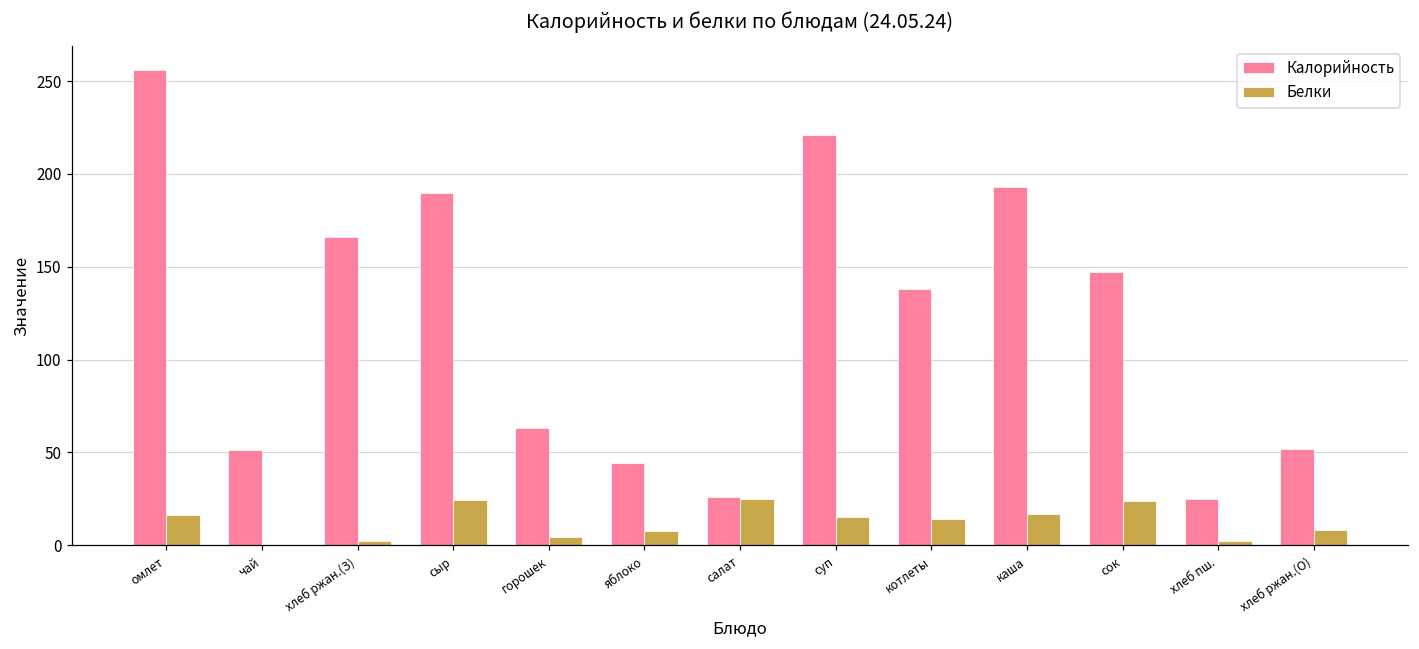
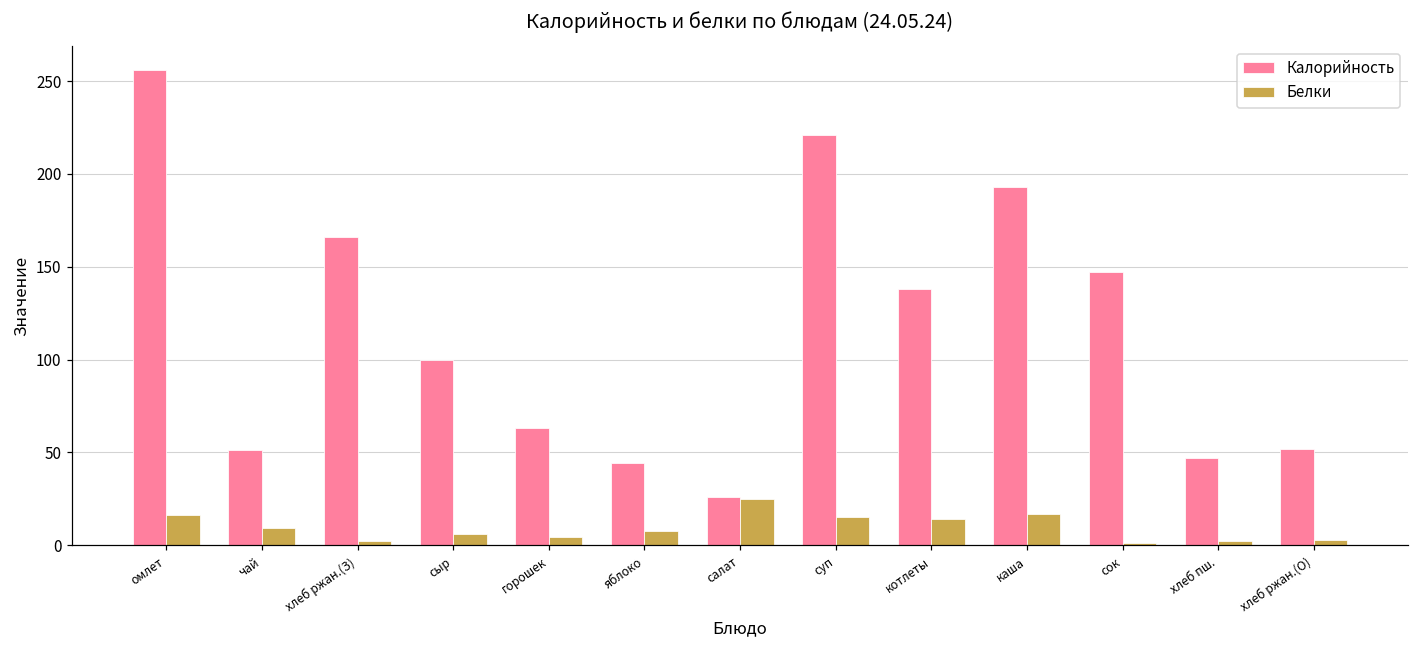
  {
    "Калорийность": {
      "омлет": 256,
      "чай": 51,
      "хлеб ржан.(З)": 166,
-     "сыр": 190,
+     "сыр": 100,
      "горошек": 63,
      "яблоко": 44,
      "салат": 26,
      "суп": 221,
      "котлеты": 138,
      "каша": 193,
      "сок": 147,
-     "хлеб пш.": 25,
+     "хлеб пш.": 47,
      "хлеб ржан.(О)": 52
    },
    "Белки": {
      "омлет": 16,
-     "чай": 0,
+     "чай": 9,
      "хлеб ржан.(З)": 2,
-     "сыр": 25,
+     "сыр": 6,
      "горошек": 5,
      "яблоко": 7,
      "салат": 25,
      "суп": 15,
      "котлеты": 14,
      "каша": 17,
-     "сок": 24,
+     "сок": 1,
      "хлеб пш.": 2,
-     "хлеб ржан.(О)": 8
+     "хлеб ржан.(О)": 3
    }
  }
